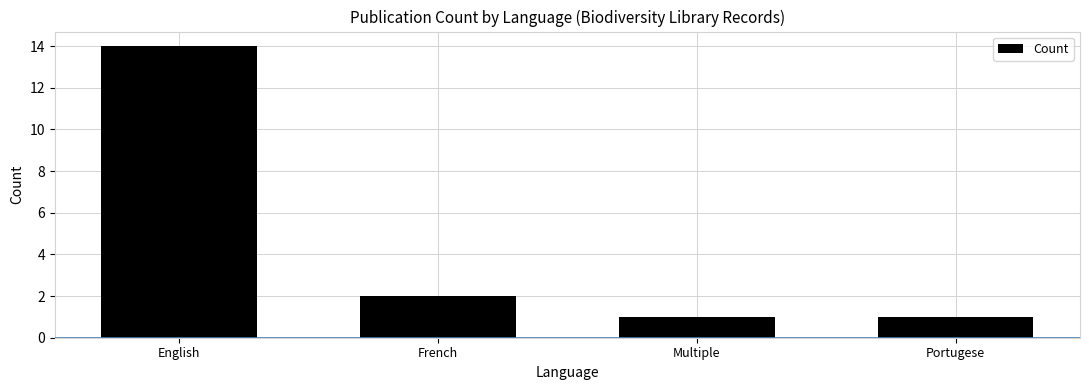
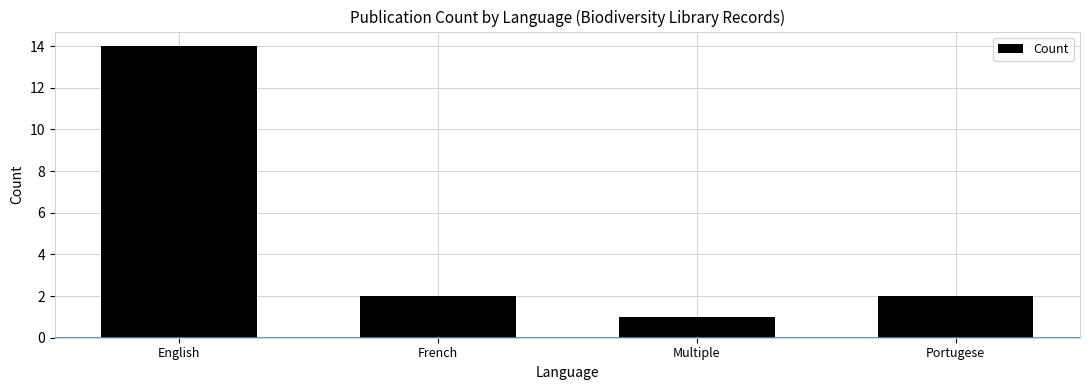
  {
    "English": 14,
    "French": 2,
    "Multiple": 1,
-   "Portugese": 1
+   "Portugese": 2
  }
